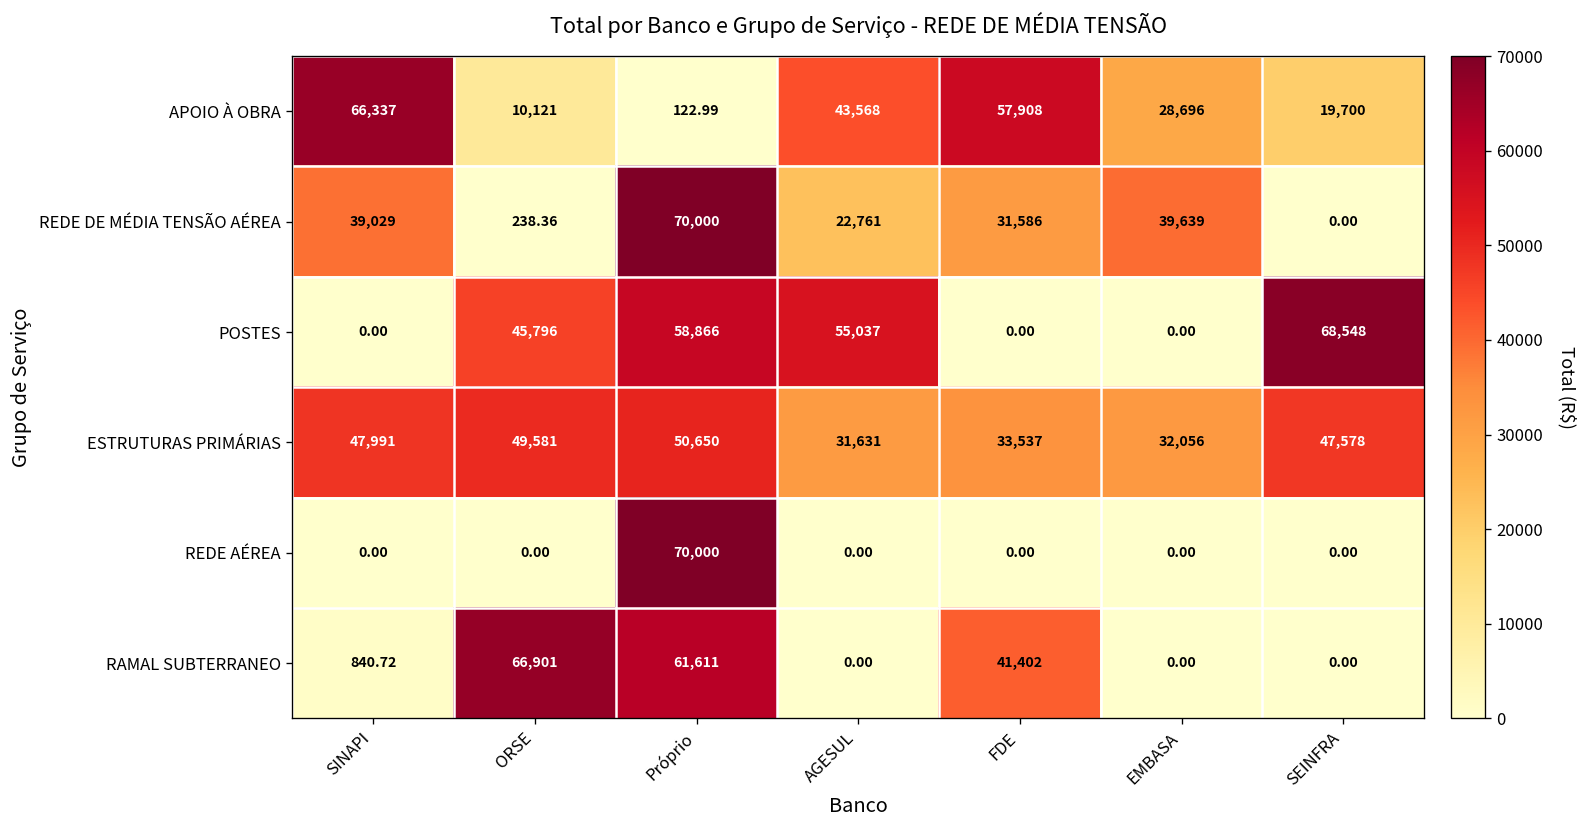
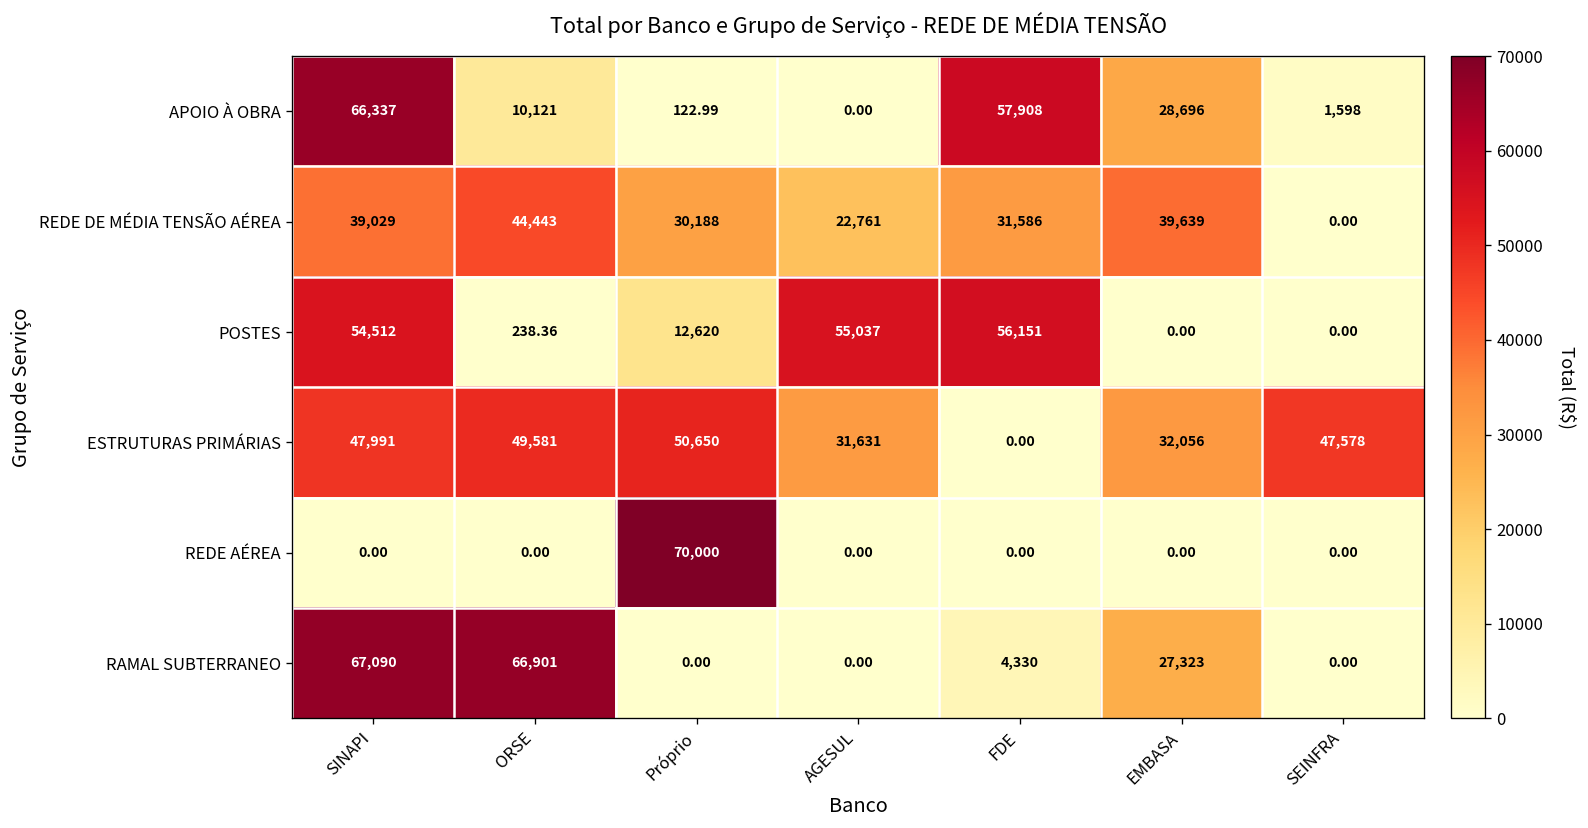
  {
    "APOIO À OBRA": {
      "SINAPI": "66,337",
      "ORSE": "10,121",
      "Próprio": "122.99",
-     "AGESUL": "43,568",
+     "AGESUL": "0.00",
      "FDE": "57,908",
      "EMBASA": "28,696",
-     "SEINFRA": "19,700"
+     "SEINFRA": "1,598"
    },
    "REDE DE MÉDIA TENSÃO AÉREA": {
      "SINAPI": "39,029",
-     "ORSE": "238.36",
-     "Próprio": "70,000",
+     "ORSE": "44,443",
+     "Próprio": "30,188",
      "AGESUL": "22,761",
      "FDE": "31,586",
      "EMBASA": "39,639",
      "SEINFRA": "0.00"
    },
    "POSTES": {
-     "SINAPI": "0.00",
-     "ORSE": "45,796",
-     "Próprio": "58,866",
+     "SINAPI": "54,512",
+     "ORSE": "238.36",
+     "Próprio": "12,620",
      "AGESUL": "55,037",
-     "FDE": "0.00",
+     "FDE": "56,151",
      "EMBASA": "0.00",
-     "SEINFRA": "68,548"
+     "SEINFRA": "0.00"
    },
    "ESTRUTURAS PRIMÁRIAS": {
      "SINAPI": "47,991",
      "ORSE": "49,581",
      "Próprio": "50,650",
      "AGESUL": "31,631",
-     "FDE": "33,537",
+     "FDE": "0.00",
      "EMBASA": "32,056",
      "SEINFRA": "47,578"
    },
    "REDE AÉREA": {
      "SINAPI": "0.00",
      "ORSE": "0.00",
      "Próprio": "70,000",
      "AGESUL": "0.00",
      "FDE": "0.00",
      "EMBASA": "0.00",
      "SEINFRA": "0.00"
    },
    "RAMAL SUBTERRANEO": {
-     "SINAPI": "840.72",
+     "SINAPI": "67,090",
      "ORSE": "66,901",
-     "Próprio": "61,611",
+     "Próprio": "0.00",
      "AGESUL": "0.00",
-     "FDE": "41,402",
-     "EMBASA": "0.00",
+     "FDE": "4,330",
+     "EMBASA": "27,323",
      "SEINFRA": "0.00"
    }
  }
